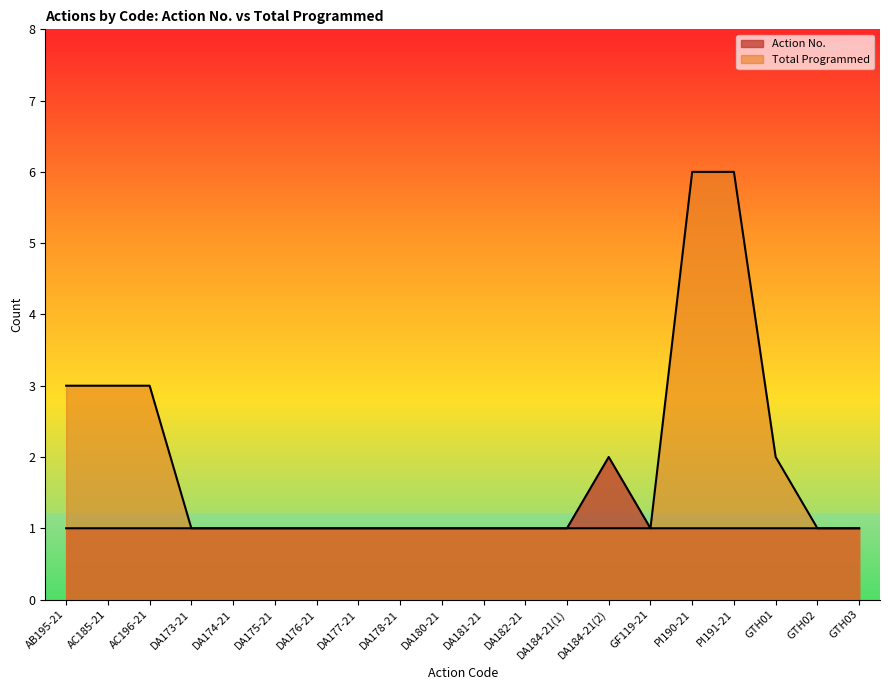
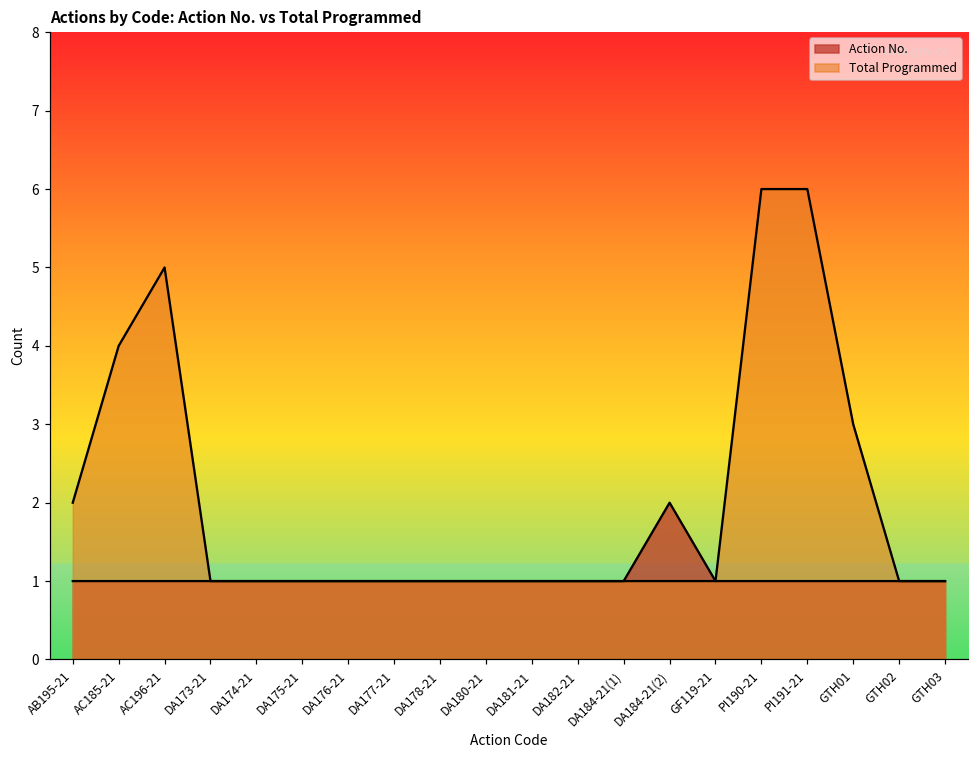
  {
    "Action No.": {
      "AB195-21": 1,
      "AC185-21": 1,
      "AC196-21": 1,
      "DA184-21(2)": 2,
      "PI190-21": 1,
      "PI191-21": 1,
      "GTH01": 1
    },
    "Total Programmed": {
-     "AB195-21": 3,
-     "AC185-21": 3,
-     "AC196-21": 3,
+     "AB195-21": 2,
+     "AC185-21": 4,
+     "AC196-21": 5,
      "DA184-21(2)": 1,
      "PI190-21": 6,
      "PI191-21": 6,
-     "GTH01": 2
+     "GTH01": 3
    }
  }
